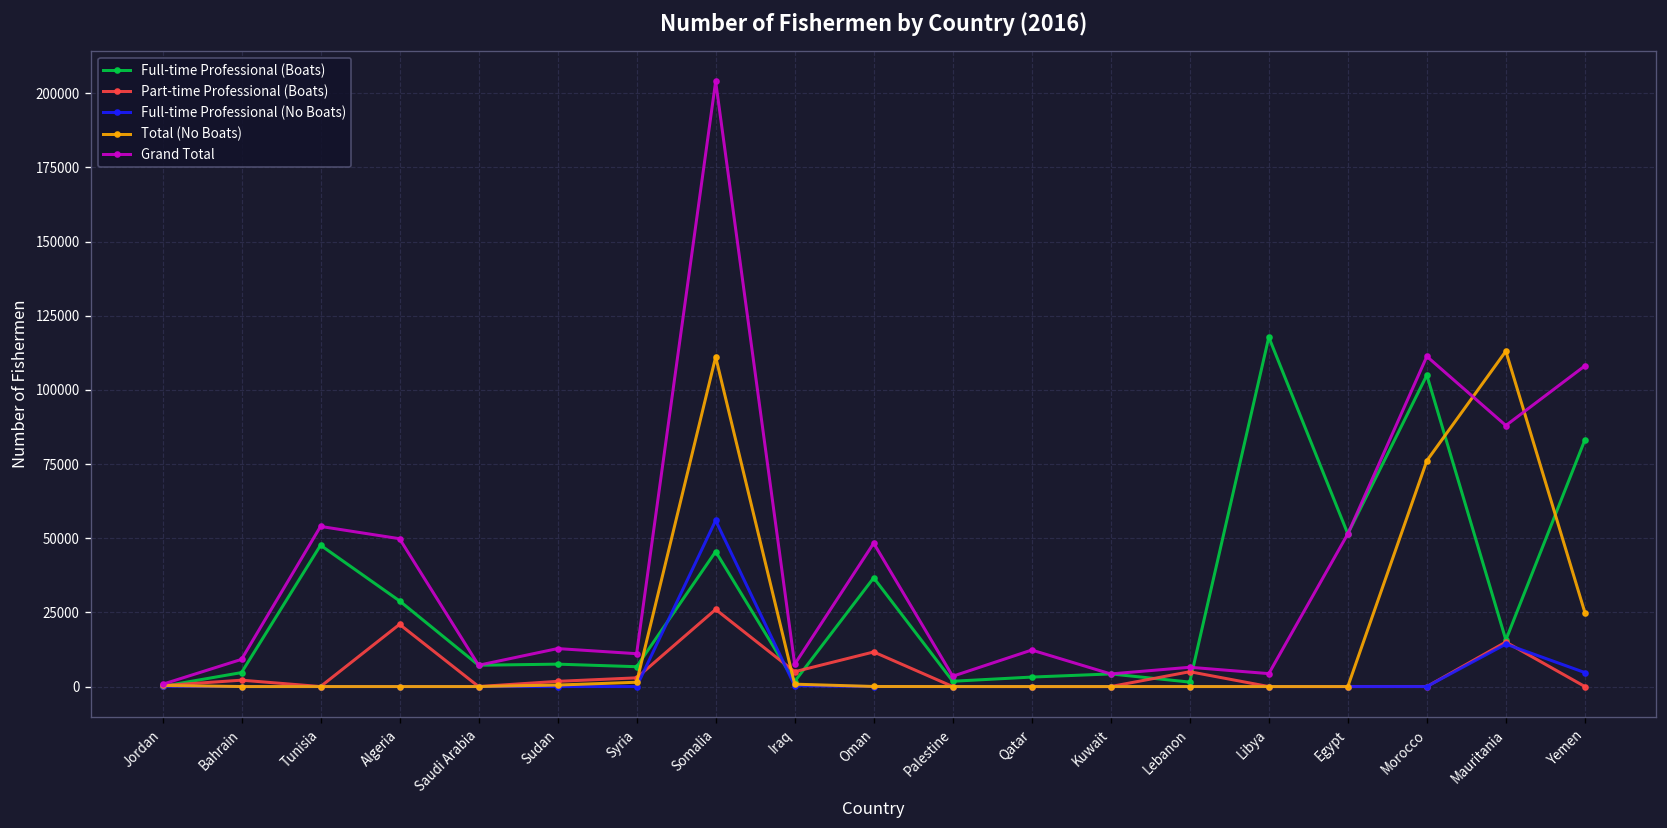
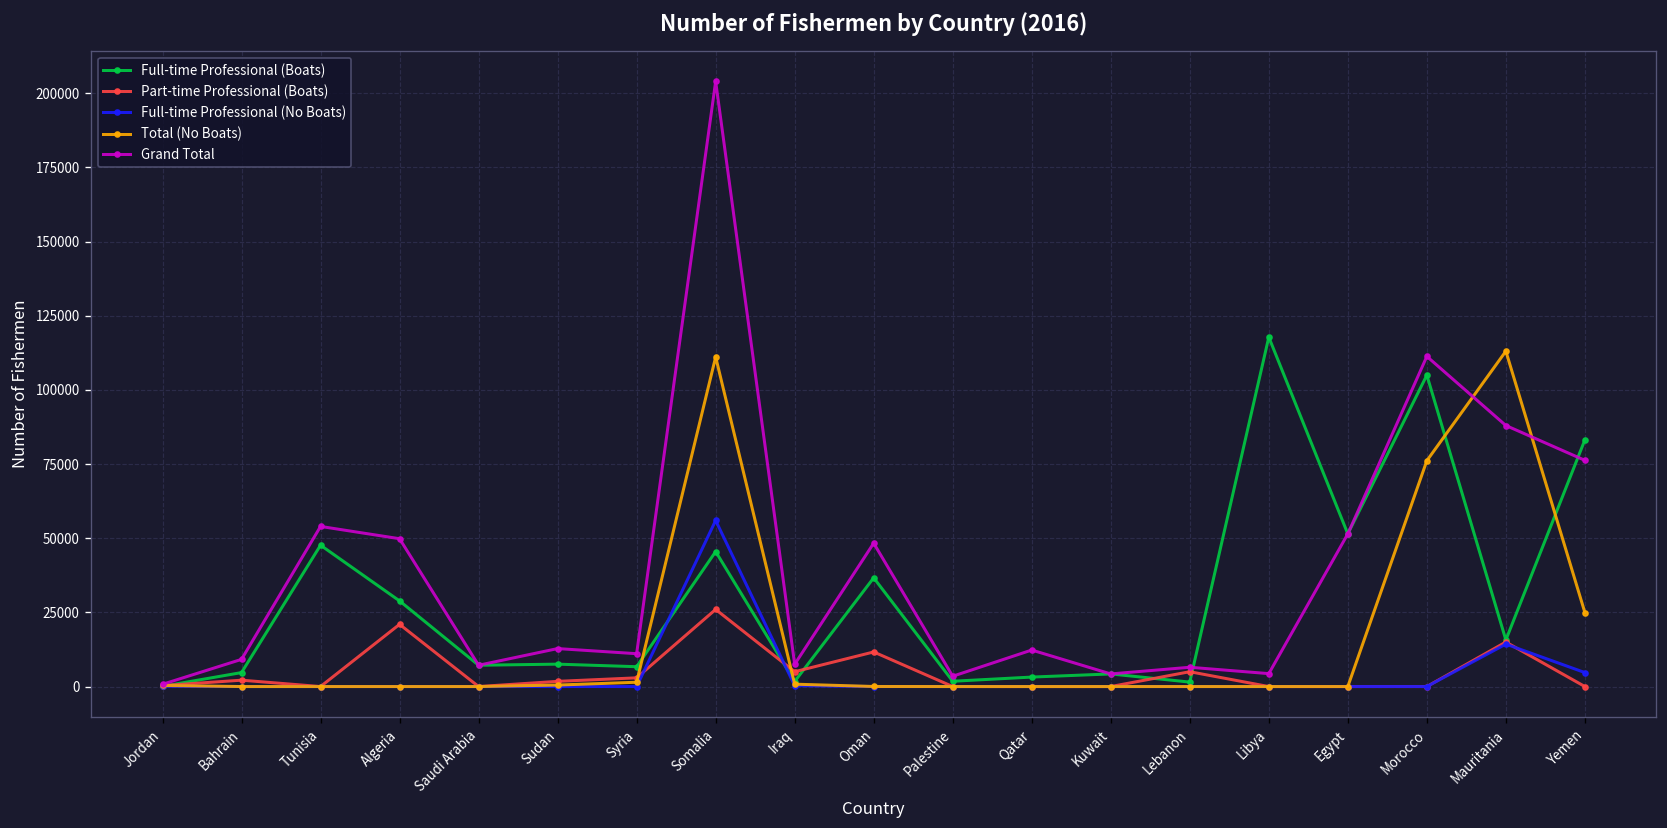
  {
    "Full-time Professional (Boats)": {
      "Bahrain": 5000,
      "Tunisia": 48000,
      "Algeria": 29000,
      "Sudan": 8000,
      "Syria": 7000,
      "Somalia": 46000,
      "Oman": 37000,
      "Palestine": 2000,
      "Qatar": 3000,
      "Lebanon": 2000,
      "Libya": 118000,
      "Morocco": 105000,
      "Yemen": 83000
    },
    "Part-time Professional (Boats)": {
      "Bahrain": 2000,
      "Algeria": 21000,
      "Sudan": 2000,
      "Syria": 3000,
      "Somalia": 26000,
      "Iraq": 5000,
      "Oman": 12000,
      "Lebanon": 5000,
      "Yemen": 0
    },
    "Full-time Professional (No Boats)": {
      "Syria": 0,
      "Somalia": 56000,
      "Yemen": 5000
    },
    "Total (No Boats)": {
      "Syria": 1000,
      "Somalia": 111000,
      "Morocco": 76000,
      "Mauritania": 113000,
      "Yemen": 25000
    },
    "Grand Total": {
      "Bahrain": 9000,
      "Tunisia": 54000,
      "Algeria": 50000,
      "Sudan": 13000,
      "Syria": 11000,
      "Somalia": 204000,
      "Iraq": 8000,
      "Oman": 48000,
      "Palestine": 3000,
      "Qatar": 12000,
      "Lebanon": 7000,
      "Libya": 4000,
      "Morocco": 111000,
      "Mauritania": 88000,
-     "Yemen": 108000
+     "Yemen": 76000
    }
  }
